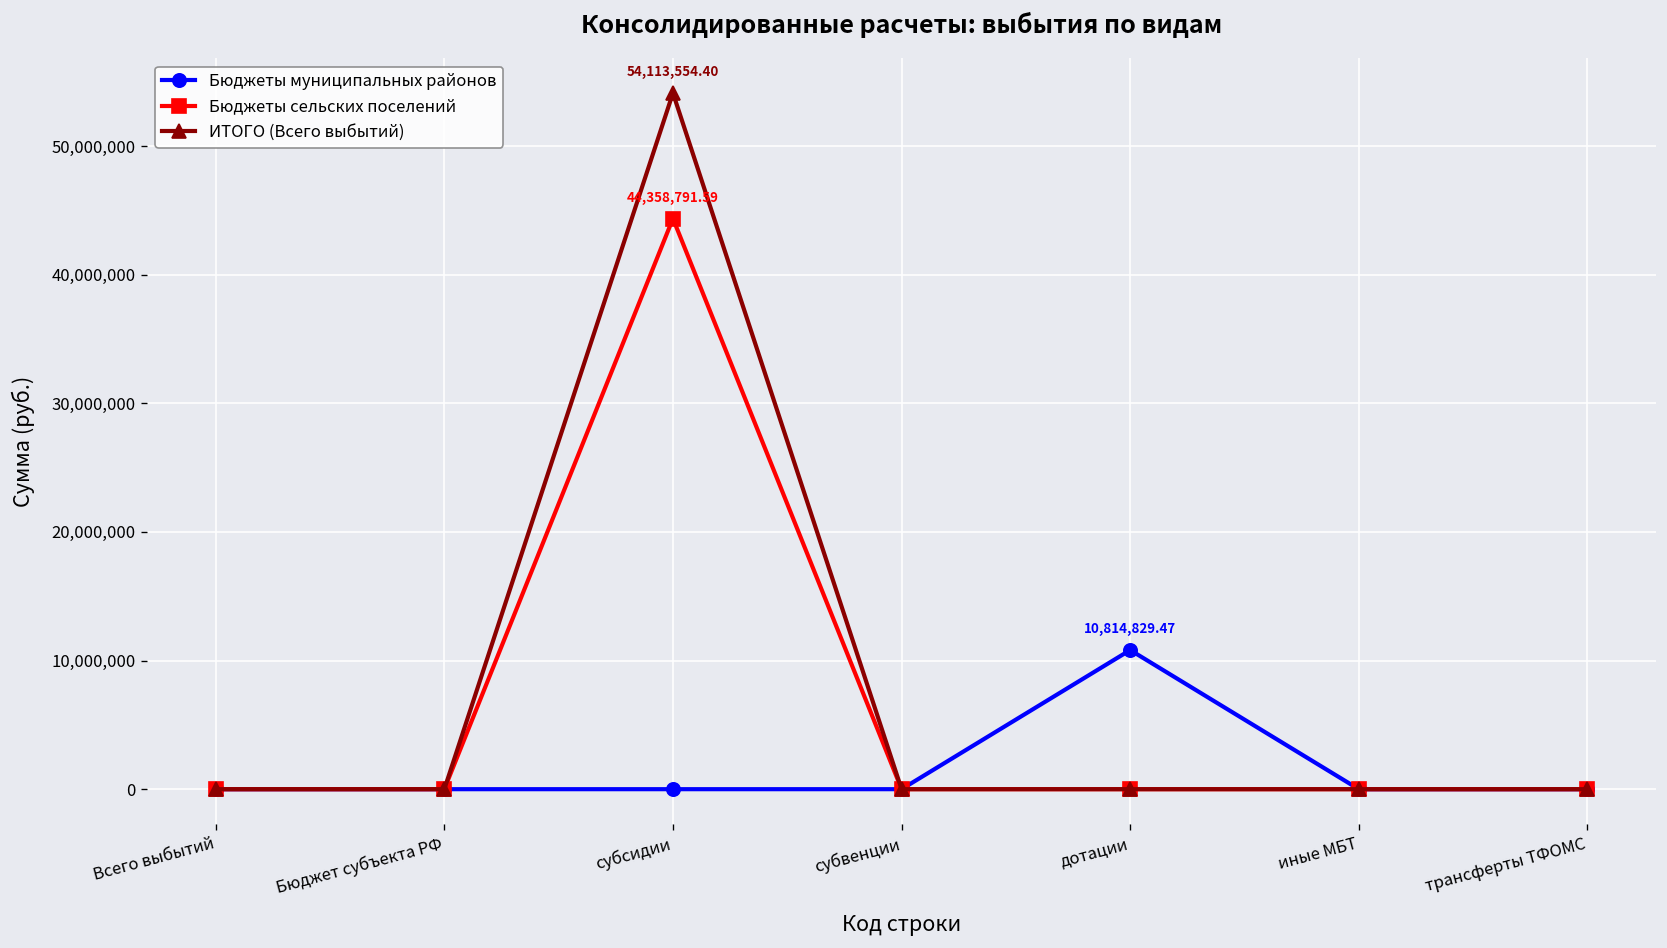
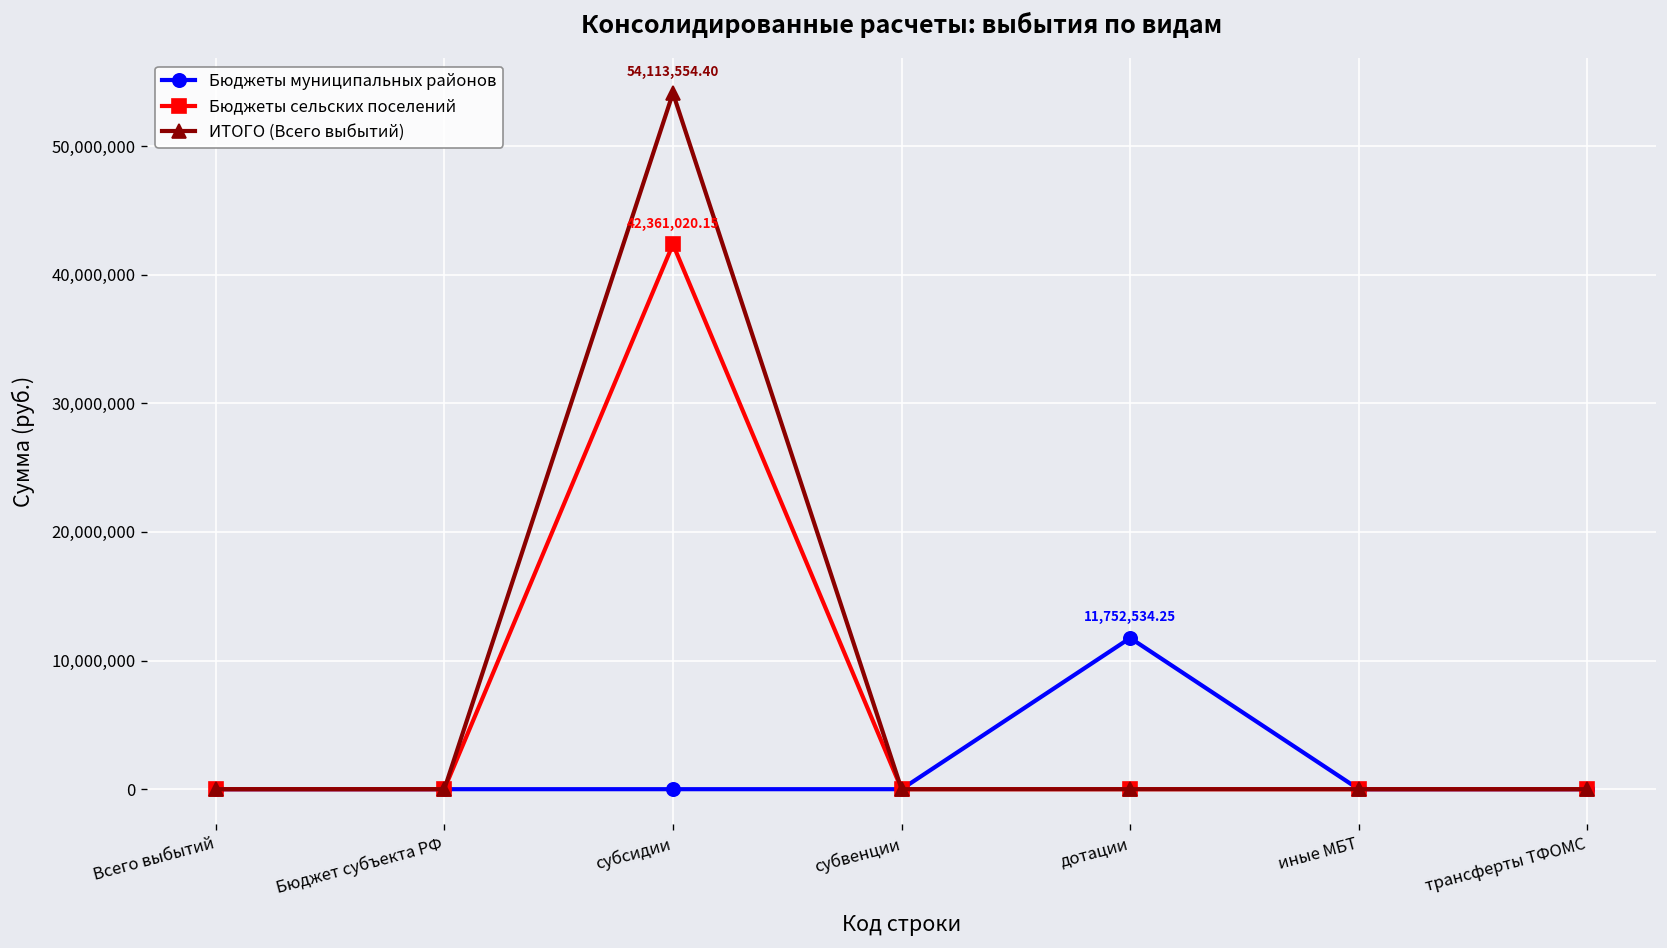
  {
    "Бюджеты муниципальных районов": {
-     "дотации": "10,814,829.47"
+     "дотации": "11,752,534.25"
    },
    "Бюджеты сельских поселений": {
-     "субсидии": "44,358,791.59"
+     "субсидии": "42,361,020.15"
    },
    "ИТОГО (Всего выбытий)": {
      "субсидии": "54,113,554.40"
    }
  }
